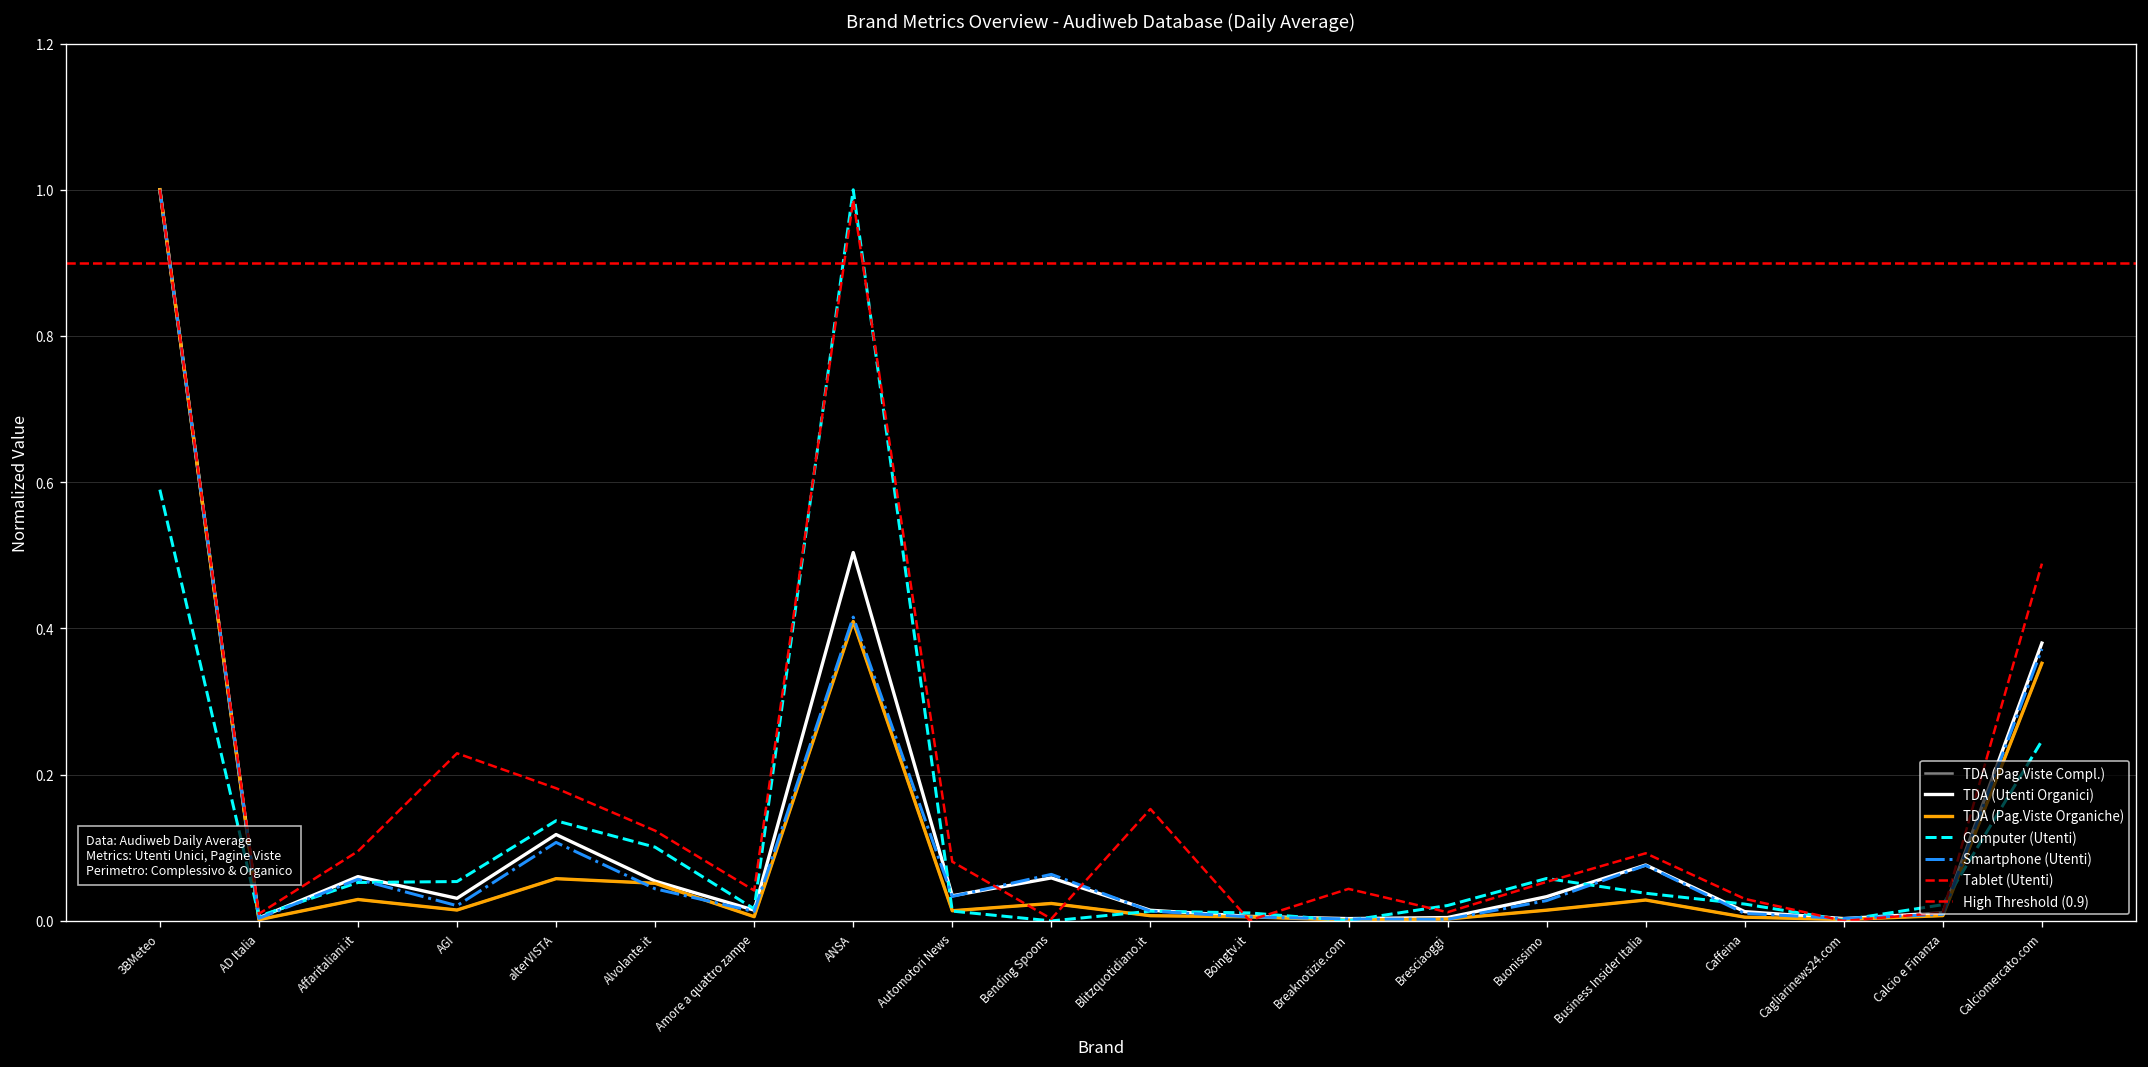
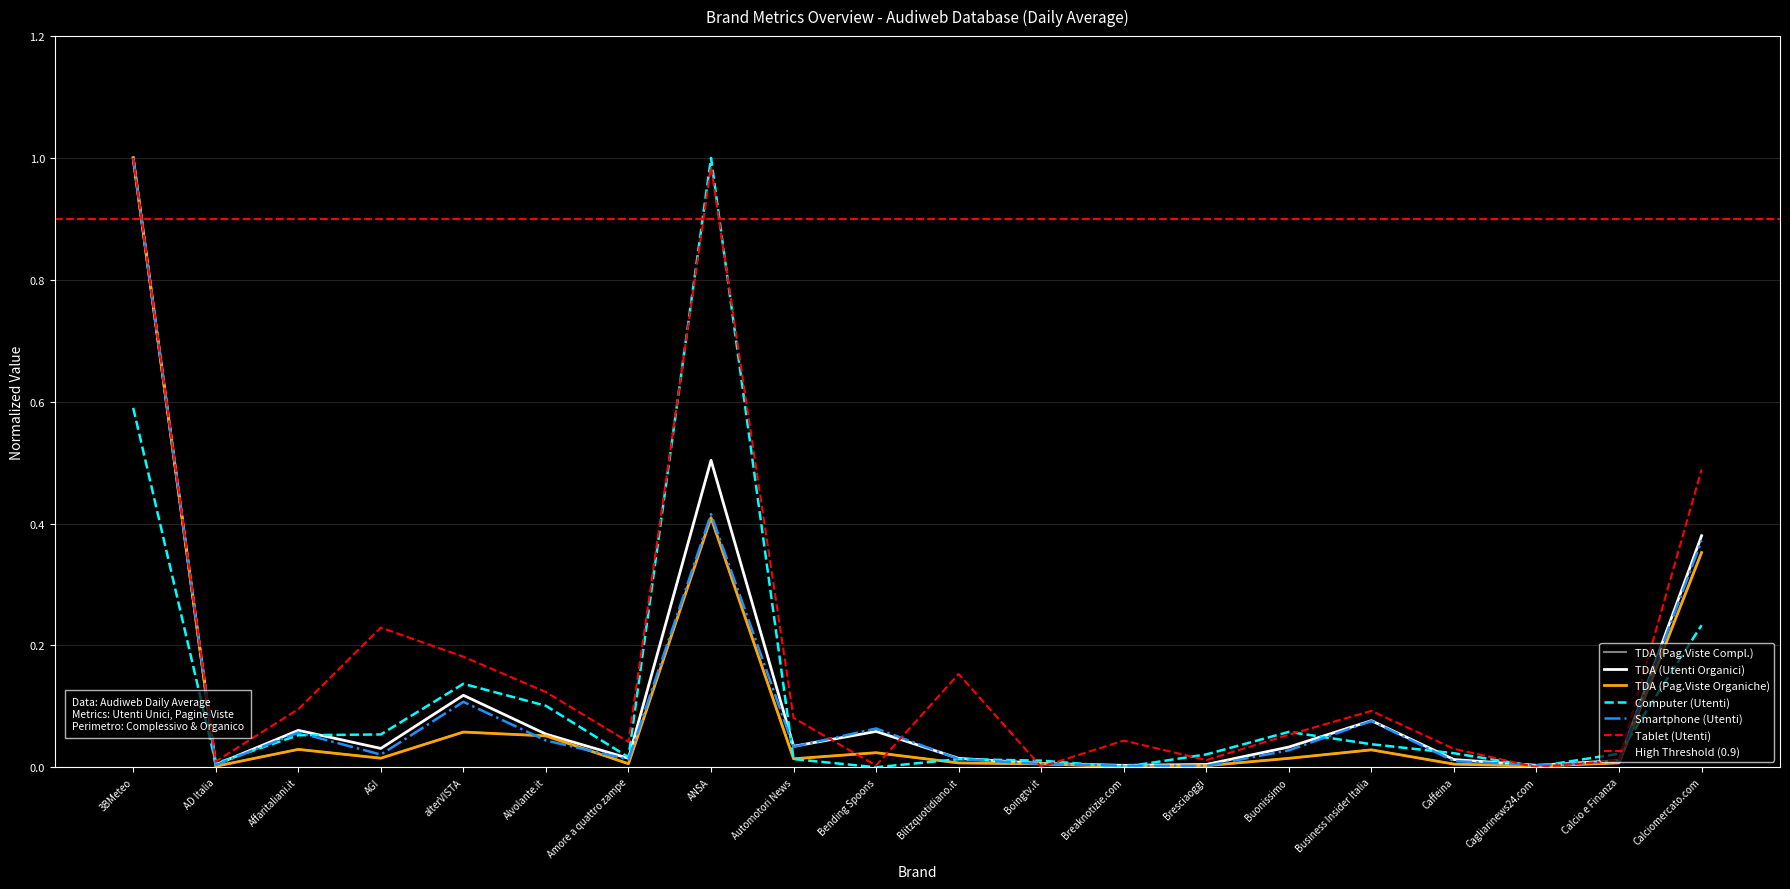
  {
    "TDA (Pag.Viste Organiche)": {
      "Affaritaliani.it": 0.03,
      "AGI": 0.01,
      "alterVISTA": 0.06,
      "Amore a quattro zampe": 0.01,
      "ANSA": 0.41,
      "Bending Spoons": 0.02,
      "Blitzquotidiano.it": 0.01,
      "Buonissimo": 0.01,
      "Business Insider Italia": 0.03,
      "Caffeina": 0.01,
      "Calciomercato.com": 0.35
    },
    "TDA (Utenti Organici)": {
      "AGI": 0.03,
      "alterVISTA": 0.12,
      "ANSA": 0.50,
      "Bending Spoons": 0.06,
      "Buonissimo": 0.03,
      "Calciomercato.com": 0.38
    },
    "Computer (Utenti)": {
      "3BMeteo": 0.59,
      "Affaritaliani.it": 0.05,
      "AGI": 0.05,
      "alterVISTA": 0.14,
      "Alvolante.it": 0.10,
      "ANSA": 1.00,
      "Boingtv.it": 0.01,
      "Bresciaoggi": 0.02,
      "Buonissimo": 0.06,
      "Business Insider Italia": 0.04,
      "Caffeina": 0.02,
-     "Calciomercato.com": 0.25
+     "Calciomercato.com": 0.23
    },
    "Smartphone (Utenti)": {
      "AGI": 0.02,
      "alterVISTA": 0.11,
      "Alvolante.it": 0.04,
      "ANSA": 0.42,
      "Bending Spoons": 0.06,
      "Buonissimo": 0.03,
      "Calciomercato.com": 0.37
    },
    "Tablet (Utenti)": {
      "Affaritaliani.it": 0.10,
      "AGI": 0.23,
      "alterVISTA": 0.18,
      "Alvolante.it": 0.12,
      "Amore a quattro zampe": 0.04,
      "ANSA": 0.99,
      "Automotori News": 0.08,
      "Blitzquotidiano.it": 0.15,
      "Boingtv.it": 0.00,
      "Breaknotizie.com": 0.04,
      "Bresciaoggi": 0.01,
      "Buonissimo": 0.05,
      "Business Insider Italia": 0.09,
      "Caffeina": 0.03,
      "Calciomercato.com": 0.49
    }
  }
